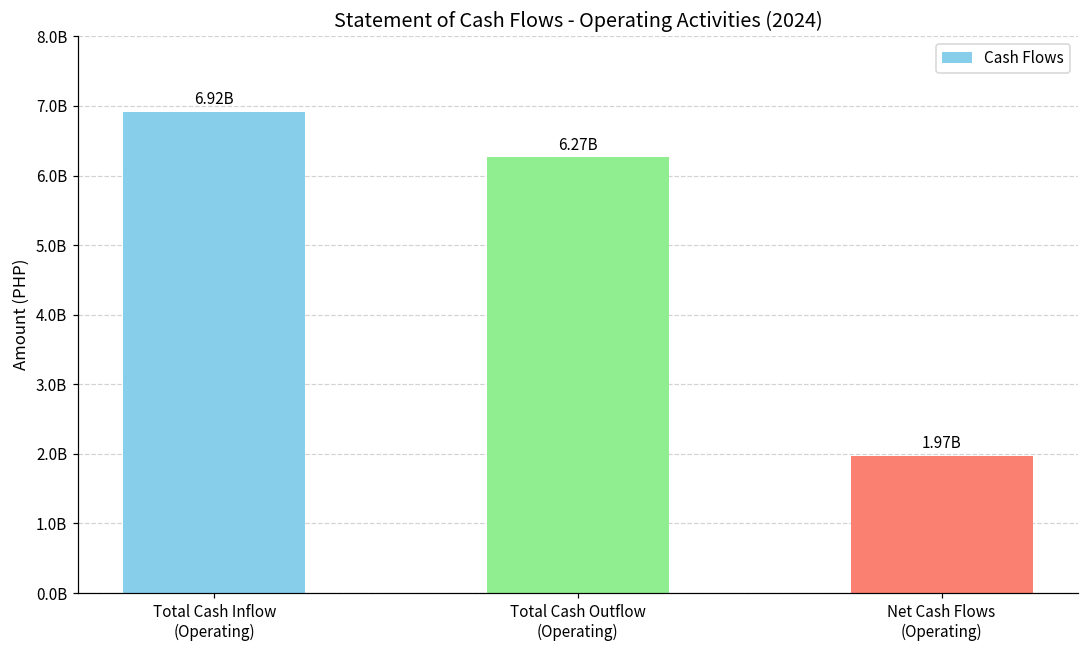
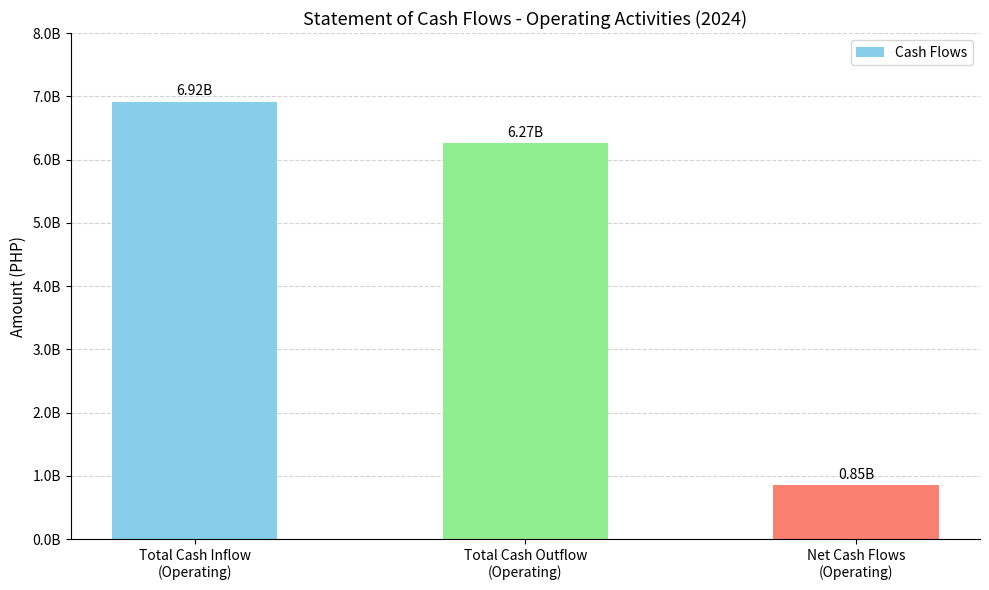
  {
    "Total Cash Inflow (Operating)": "6.92B",
    "Total Cash Outflow (Operating)": "6.27B",
-   "Net Cash Flows (Operating)": "1.97B"
+   "Net Cash Flows (Operating)": "0.85B"
  }
